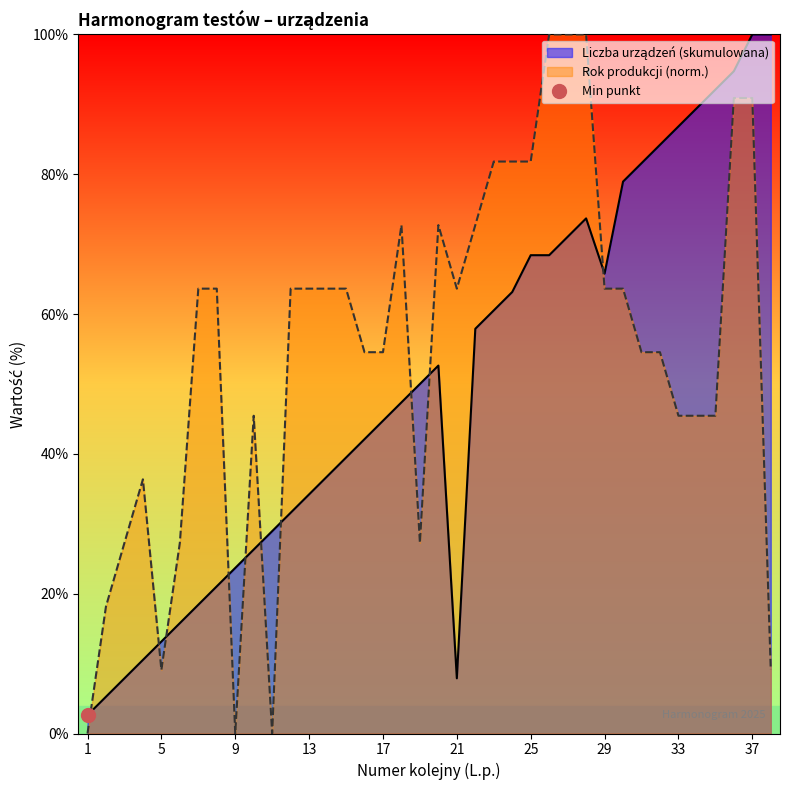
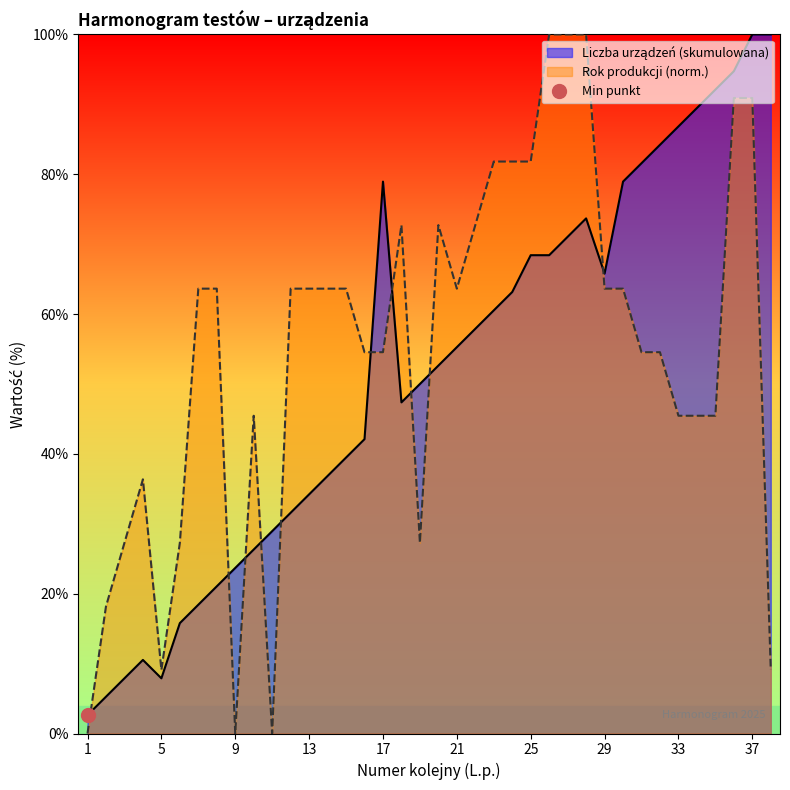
  {
    "Liczba urządzeń (skumulowana)": {
-     "5": "13%",
+     "5": "8%",
      "9": "24%",
      "13": "34%",
-     "17": "45%",
-     "21": "8%",
+     "17": "79%",
+     "21": "55%",
      "25": "68%",
      "29": "66%",
      "33": "87%",
      "37": "100%"
    },
    "Rok produkcji (norm.)": {
      "5": "9%",
      "13": "64%",
      "17": "55%",
      "21": "64%",
      "25": "82%",
      "29": "64%",
      "33": "45%"
    }
  }
